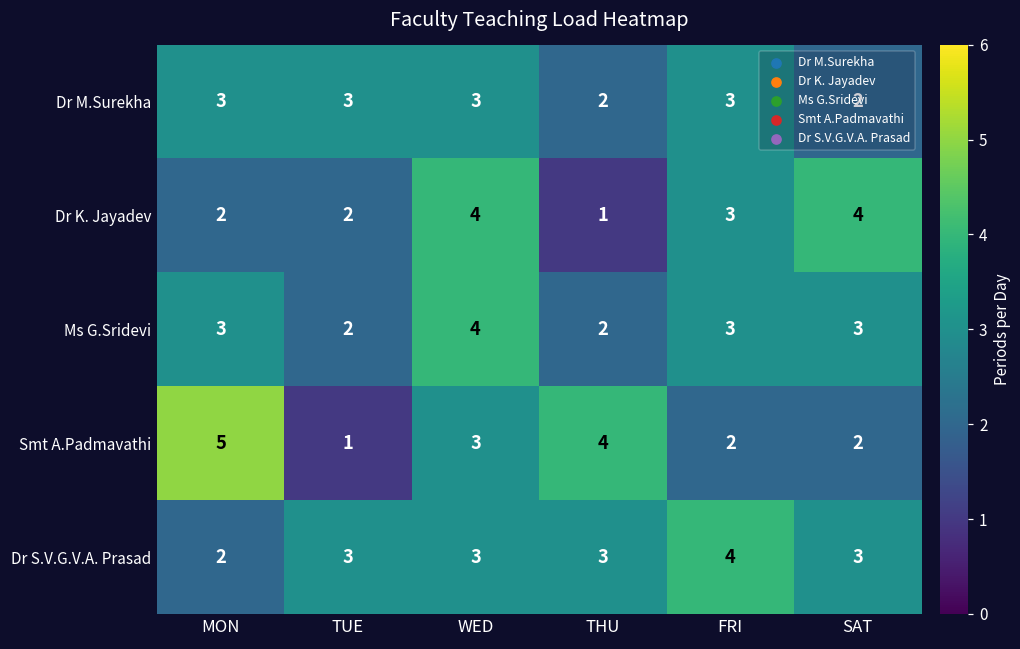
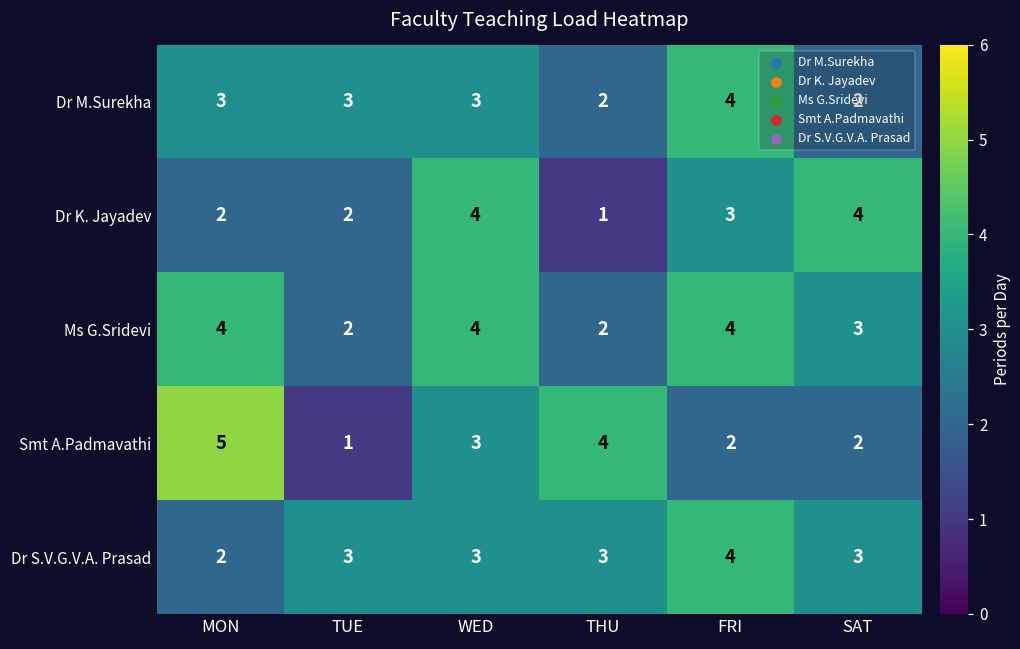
  {
    "Dr M.Surekha": {
      "MON": 3,
      "TUE": 3,
      "WED": 3,
      "THU": 2,
-     "FRI": 3
+     "FRI": 4
    },
    "Dr K. Jayadev": {
      "MON": 2,
      "TUE": 2,
      "WED": 4,
      "THU": 1,
      "FRI": 3,
      "SAT": 4
    },
    "Ms G.Sridevi": {
-     "MON": 3,
+     "MON": 4,
      "TUE": 2,
      "WED": 4,
      "THU": 2,
-     "FRI": 3,
+     "FRI": 4,
      "SAT": 3
    },
    "Smt A.Padmavathi": {
      "MON": 5,
      "TUE": 1,
      "WED": 3,
      "THU": 4,
      "FRI": 2,
      "SAT": 2
    },
    "Dr S.V.G.V.A. Prasad": {
      "MON": 2,
      "TUE": 3,
      "WED": 3,
      "THU": 3,
      "FRI": 4,
      "SAT": 3
    }
  }
